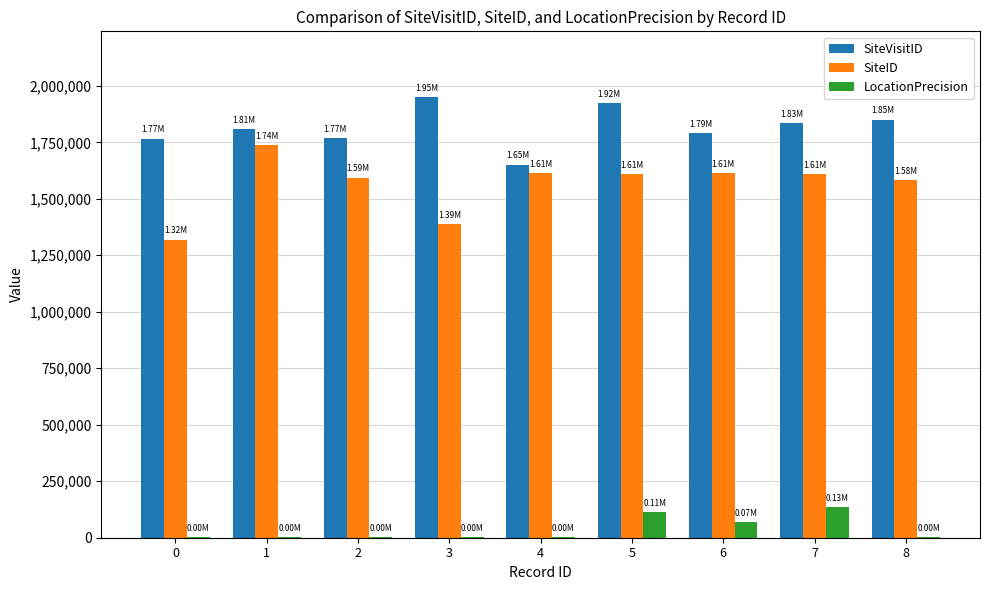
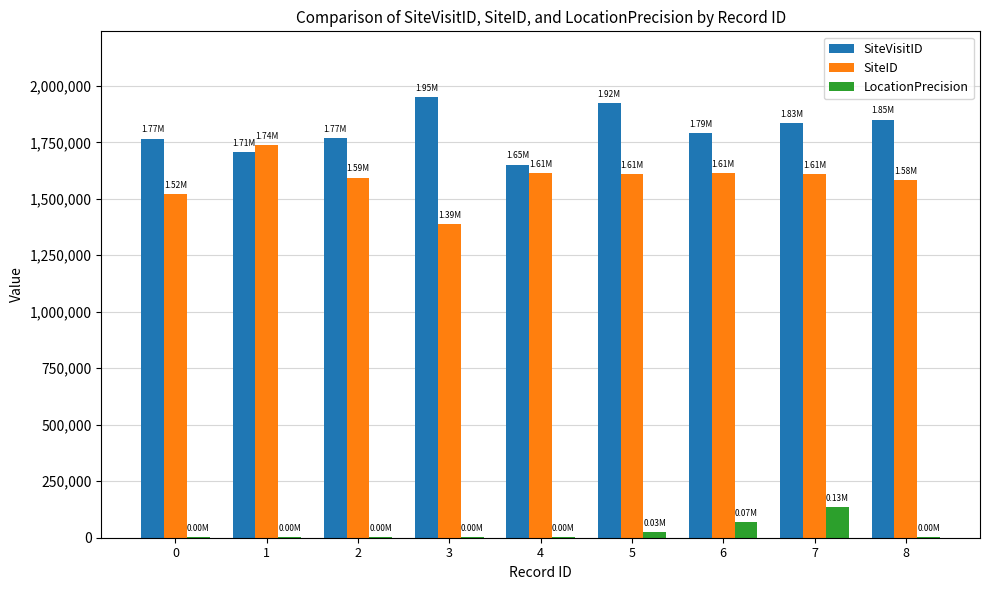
  {
    "SiteVisitID": {
      "0": "1.77M",
-     "1": "1.81M",
+     "1": "1.71M",
      "2": "1.77M",
      "3": "1.95M",
      "4": "1.65M",
      "5": "1.92M",
      "6": "1.79M",
      "7": "1.83M",
      "8": "1.85M"
    },
    "SiteID": {
-     "0": "1.32M",
+     "0": "1.52M",
      "1": "1.74M",
      "2": "1.59M",
      "3": "1.39M",
      "4": "1.61M",
      "5": "1.61M",
      "6": "1.61M",
      "7": "1.61M",
      "8": "1.58M"
    },
    "LocationPrecision": {
-     "5": "0.11M",
+     "5": "0.03M",
      "6": "0.07M",
      "7": "0.13M"
    }
  }
